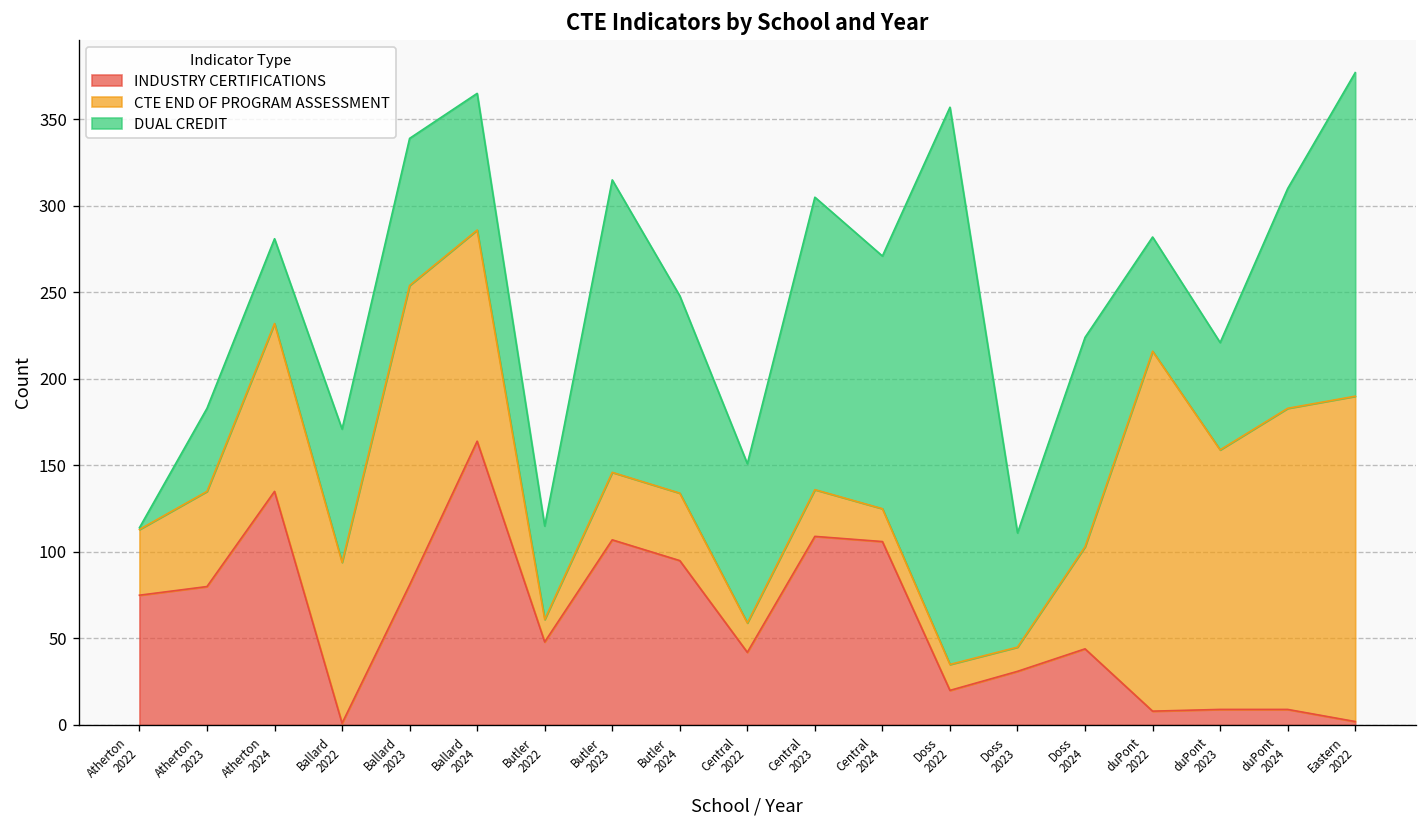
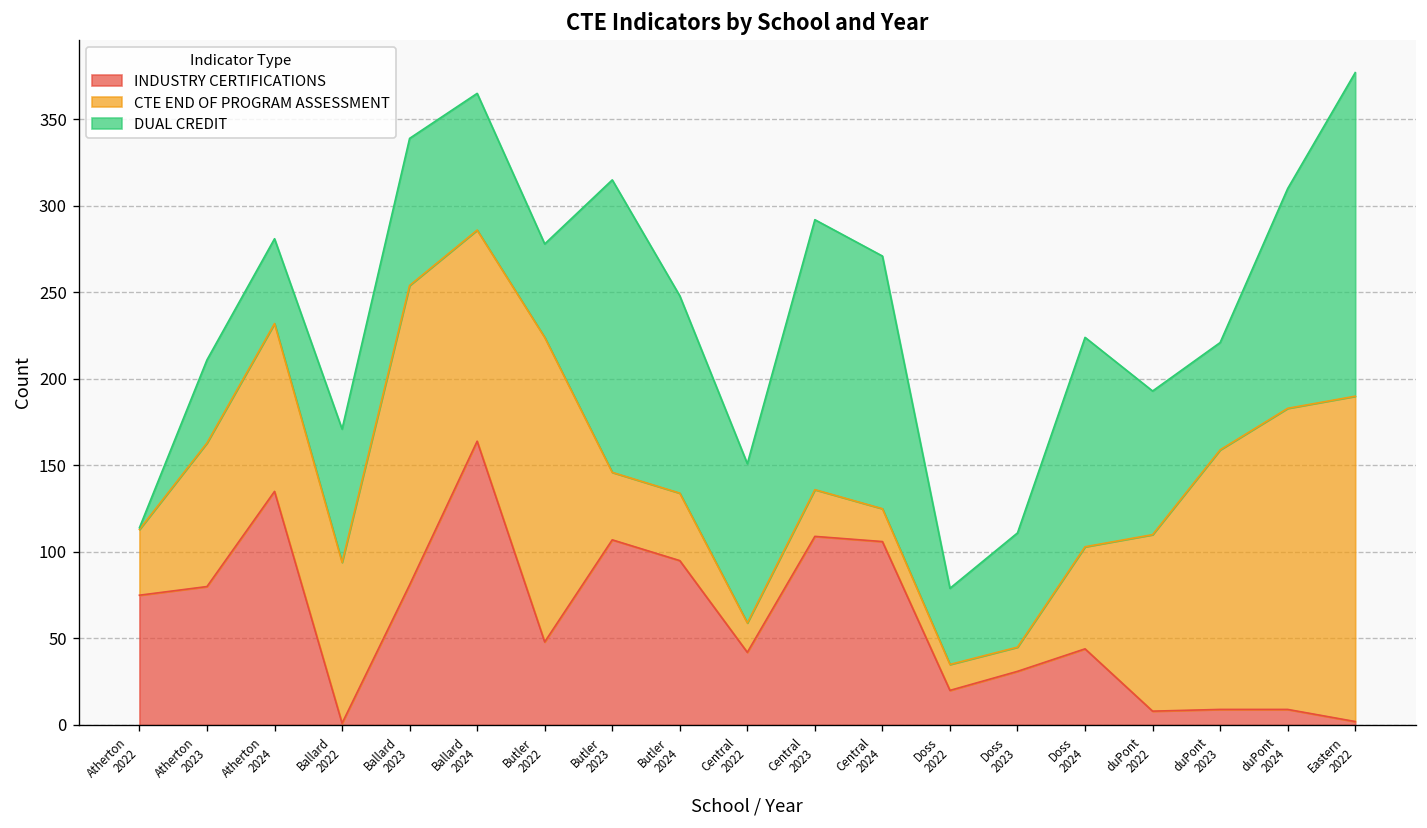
  {
    "INDUSTRY CERTIFICATIONS": {
      "Atherton 2022": 75,
      "Atherton 2023": 80,
      "Atherton 2024": 135,
      "Ballard 2022": 1,
      "Ballard 2023": 81,
      "Ballard 2024": 164,
      "Butler 2022": 48,
      "Butler 2023": 107,
      "Butler 2024": 95,
      "Central 2022": 42,
      "Central 2023": 109,
      "Central 2024": 106,
      "Doss 2022": 20,
      "Doss 2023": 31,
      "Doss 2024": 44,
      "duPont 2022": 8,
      "duPont 2023": 9,
      "duPont 2024": 9,
      "Eastern 2022": 2
    },
    "CTE END OF PROGRAM ASSESSMENT": {
-     "Atherton 2023": 55,
+     "Atherton 2023": 83,
      "Atherton 2024": 97,
      "Ballard 2022": 93,
      "Ballard 2023": 173,
      "Ballard 2024": 122,
-     "Butler 2022": 13,
+     "Butler 2022": 176,
      "Butler 2023": 39,
      "Butler 2024": 39,
      "Central 2022": 17,
      "Central 2023": 27,
      "Central 2024": 19,
      "Doss 2022": 15,
      "Doss 2023": 14,
      "Doss 2024": 59,
-     "duPont 2022": 208,
+     "duPont 2022": 102,
      "duPont 2023": 150,
      "duPont 2024": 174,
      "Eastern 2022": 188
    },
    "DUAL CREDIT": {
      "Atherton 2023": 48,
      "Atherton 2024": 49,
      "Ballard 2022": 77,
      "Ballard 2023": 85,
      "Ballard 2024": 79,
      "Butler 2022": 54,
      "Butler 2023": 169,
      "Butler 2024": 114,
      "Central 2022": 92,
-     "Central 2023": 169,
+     "Central 2023": 156,
      "Central 2024": 146,
-     "Doss 2022": 322,
+     "Doss 2022": 44,
      "Doss 2023": 66,
      "Doss 2024": 121,
-     "duPont 2022": 66,
+     "duPont 2022": 83,
      "duPont 2023": 62,
      "duPont 2024": 127,
      "Eastern 2022": 187
    }
  }
